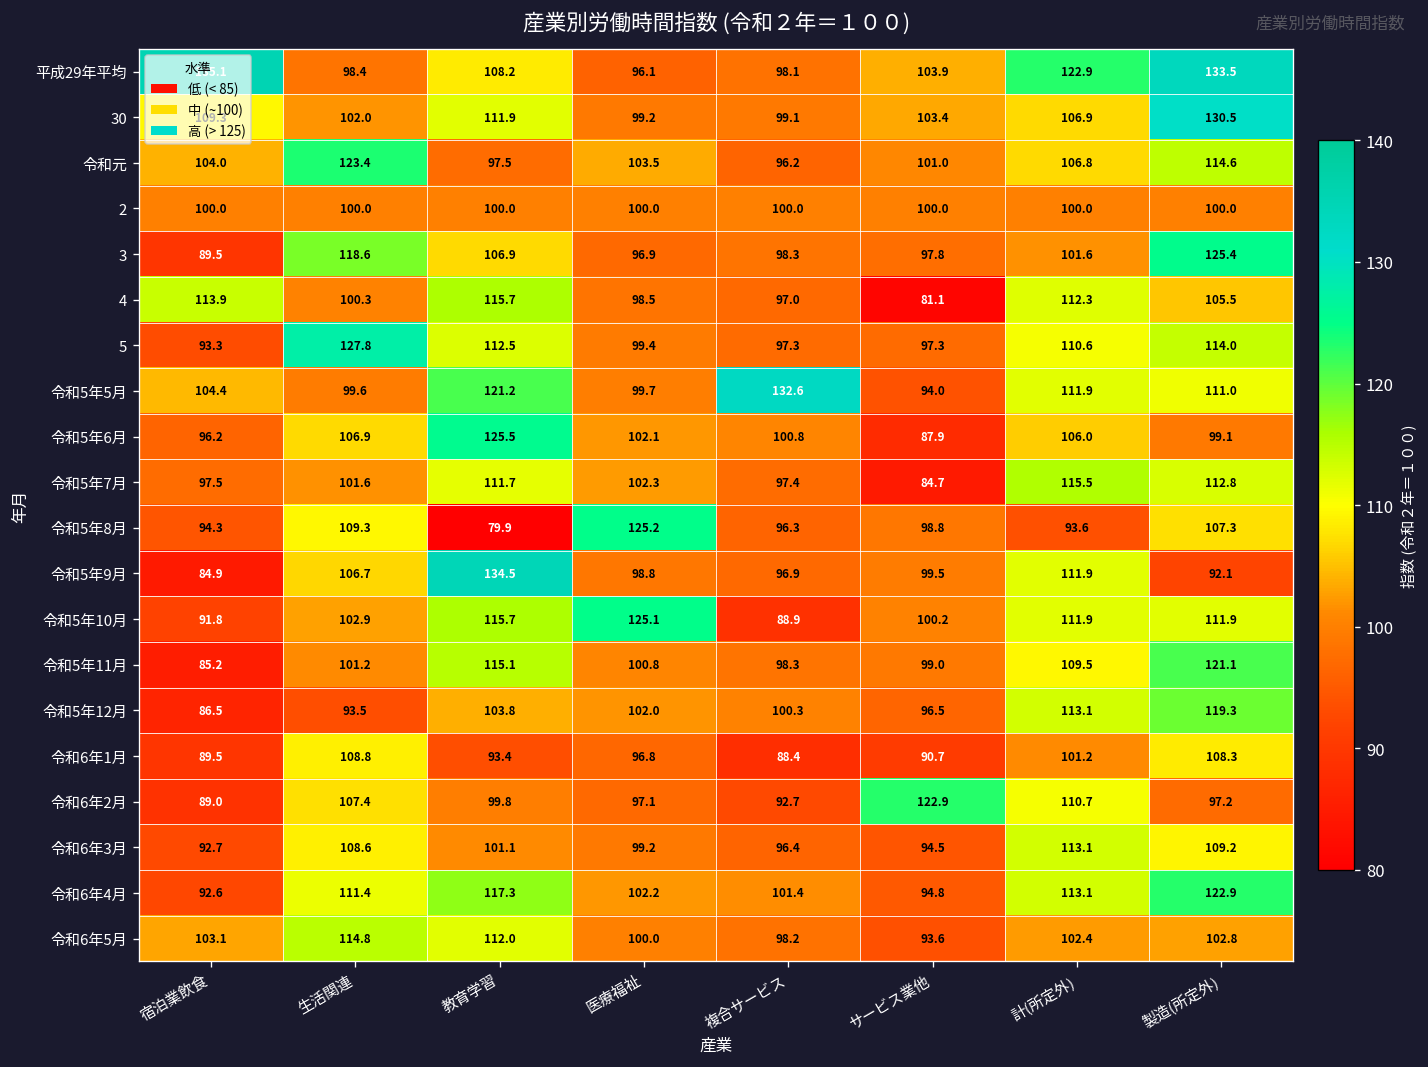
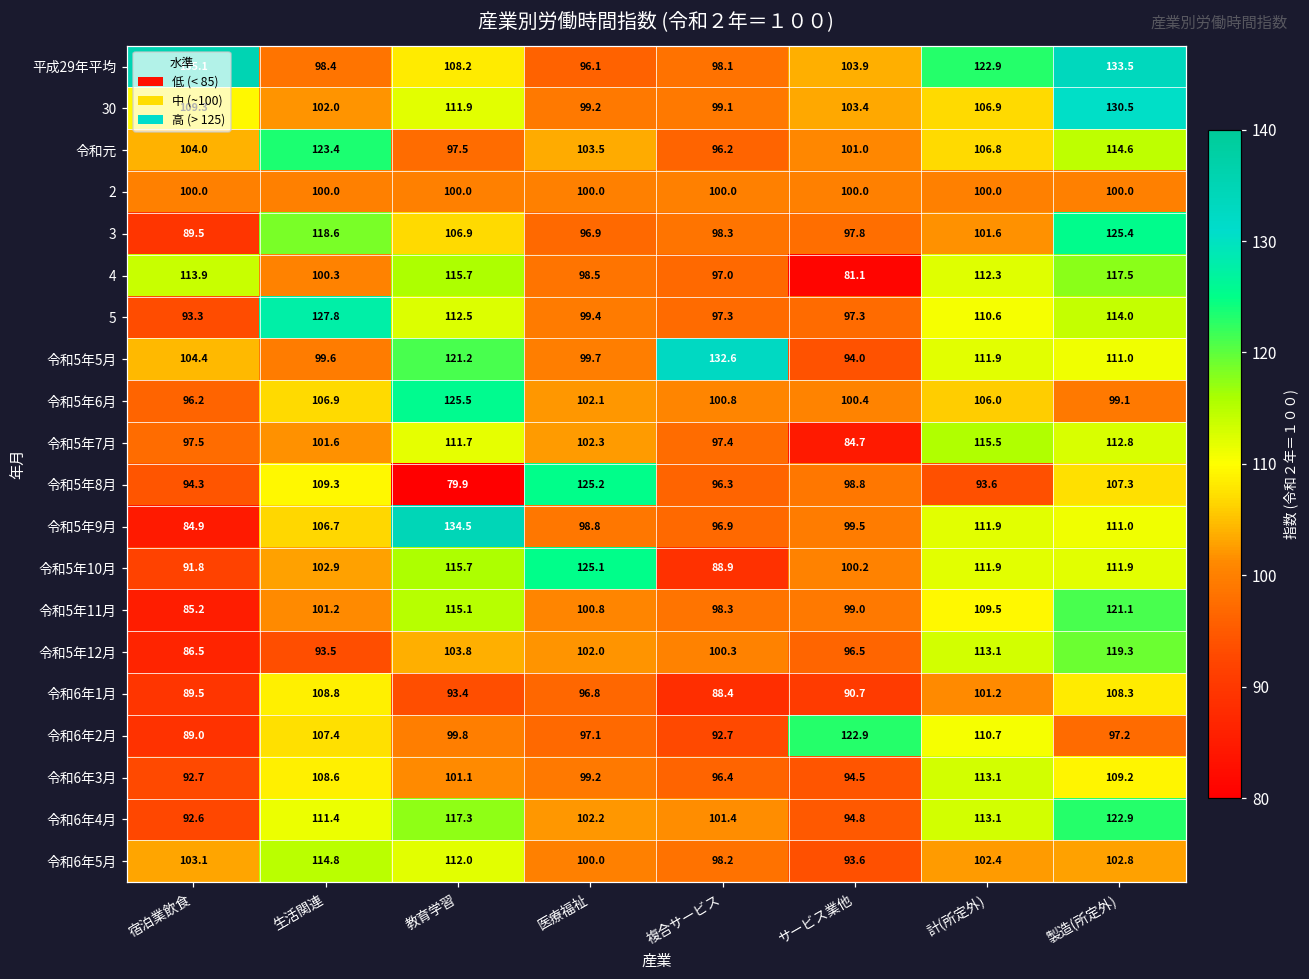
  {
    "平成29年平均": {
      "生活関連": 98.4,
      "教育学習": 108.2,
      "医療福祉": 96.1,
      "複合サービス": 98.1,
      "サービス業他": 103.9,
      "計(所定外)": 122.9,
      "製造(所定外)": 133.5
    },
    "30": {
      "生活関連": 102.0,
      "教育学習": 111.9,
      "医療福祉": 99.2,
      "複合サービス": 99.1,
      "サービス業他": 103.4,
      "計(所定外)": 106.9,
      "製造(所定外)": 130.5
    },
    "令和元": {
      "宿泊業飲食": 104.0,
      "生活関連": 123.4,
      "教育学習": 97.5,
      "医療福祉": 103.5,
      "複合サービス": 96.2,
      "サービス業他": 101.0,
      "計(所定外)": 106.8,
      "製造(所定外)": 114.6
    },
    "2": {
      "宿泊業飲食": 100.0,
      "生活関連": 100.0,
      "教育学習": 100.0,
      "医療福祉": 100.0,
      "複合サービス": 100.0,
      "サービス業他": 100.0,
      "計(所定外)": 100.0,
      "製造(所定外)": 100.0
    },
    "3": {
      "宿泊業飲食": 89.5,
      "生活関連": 118.6,
      "教育学習": 106.9,
      "医療福祉": 96.9,
      "複合サービス": 98.3,
      "サービス業他": 97.8,
      "計(所定外)": 101.6,
      "製造(所定外)": 125.4
    },
    "4": {
      "宿泊業飲食": 113.9,
      "生活関連": 100.3,
      "教育学習": 115.7,
      "医療福祉": 98.5,
      "複合サービス": 97.0,
      "サービス業他": 81.1,
      "計(所定外)": 112.3,
-     "製造(所定外)": 105.5
+     "製造(所定外)": 117.5
    },
    "5": {
      "宿泊業飲食": 93.3,
      "生活関連": 127.8,
      "教育学習": 112.5,
      "医療福祉": 99.4,
      "複合サービス": 97.3,
      "サービス業他": 97.3,
      "計(所定外)": 110.6,
      "製造(所定外)": 114.0
    },
    "令和5年5月": {
      "宿泊業飲食": 104.4,
      "生活関連": 99.6,
      "教育学習": 121.2,
      "医療福祉": 99.7,
      "複合サービス": 132.6,
      "サービス業他": 94.0,
      "計(所定外)": 111.9,
      "製造(所定外)": 111.0
    },
    "令和5年6月": {
      "宿泊業飲食": 96.2,
      "生活関連": 106.9,
      "教育学習": 125.5,
      "医療福祉": 102.1,
      "複合サービス": 100.8,
-     "サービス業他": 87.9,
+     "サービス業他": 100.4,
      "計(所定外)": 106.0,
      "製造(所定外)": 99.1
    },
    "令和5年7月": {
      "宿泊業飲食": 97.5,
      "生活関連": 101.6,
      "教育学習": 111.7,
      "医療福祉": 102.3,
      "複合サービス": 97.4,
      "サービス業他": 84.7,
      "計(所定外)": 115.5,
      "製造(所定外)": 112.8
    },
    "令和5年8月": {
      "宿泊業飲食": 94.3,
      "生活関連": 109.3,
      "教育学習": 79.9,
      "医療福祉": 125.2,
      "複合サービス": 96.3,
      "サービス業他": 98.8,
      "計(所定外)": 93.6,
      "製造(所定外)": 107.3
    },
    "令和5年9月": {
      "宿泊業飲食": 84.9,
      "生活関連": 106.7,
      "教育学習": 134.5,
      "医療福祉": 98.8,
      "複合サービス": 96.9,
      "サービス業他": 99.5,
      "計(所定外)": 111.9,
-     "製造(所定外)": 92.1
+     "製造(所定外)": 111.0
    },
    "令和5年10月": {
      "宿泊業飲食": 91.8,
      "生活関連": 102.9,
      "教育学習": 115.7,
      "医療福祉": 125.1,
      "複合サービス": 88.9,
      "サービス業他": 100.2,
      "計(所定外)": 111.9,
      "製造(所定外)": 111.9
    },
    "令和5年11月": {
      "宿泊業飲食": 85.2,
      "生活関連": 101.2,
      "教育学習": 115.1,
      "医療福祉": 100.8,
      "複合サービス": 98.3,
      "サービス業他": 99.0,
      "計(所定外)": 109.5,
      "製造(所定外)": 121.1
    },
    "令和5年12月": {
      "宿泊業飲食": 86.5,
      "生活関連": 93.5,
      "教育学習": 103.8,
      "医療福祉": 102.0,
      "複合サービス": 100.3,
      "サービス業他": 96.5,
      "計(所定外)": 113.1,
      "製造(所定外)": 119.3
    },
    "令和6年1月": {
      "宿泊業飲食": 89.5,
      "生活関連": 108.8,
      "教育学習": 93.4,
      "医療福祉": 96.8,
      "複合サービス": 88.4,
      "サービス業他": 90.7,
      "計(所定外)": 101.2,
      "製造(所定外)": 108.3
    },
    "令和6年2月": {
      "宿泊業飲食": 89.0,
      "生活関連": 107.4,
      "教育学習": 99.8,
      "医療福祉": 97.1,
      "複合サービス": 92.7,
      "サービス業他": 122.9,
      "計(所定外)": 110.7,
      "製造(所定外)": 97.2
    },
    "令和6年3月": {
      "宿泊業飲食": 92.7,
      "生活関連": 108.6,
      "教育学習": 101.1,
      "医療福祉": 99.2,
      "複合サービス": 96.4,
      "サービス業他": 94.5,
      "計(所定外)": 113.1,
      "製造(所定外)": 109.2
    },
    "令和6年4月": {
      "宿泊業飲食": 92.6,
      "生活関連": 111.4,
      "教育学習": 117.3,
      "医療福祉": 102.2,
      "複合サービス": 101.4,
      "サービス業他": 94.8,
      "計(所定外)": 113.1,
      "製造(所定外)": 122.9
    },
    "令和6年5月": {
      "宿泊業飲食": 103.1,
      "生活関連": 114.8,
      "教育学習": 112.0,
      "医療福祉": 100.0,
      "複合サービス": 98.2,
      "サービス業他": 93.6,
      "計(所定外)": 102.4,
      "製造(所定外)": 102.8
    }
  }
